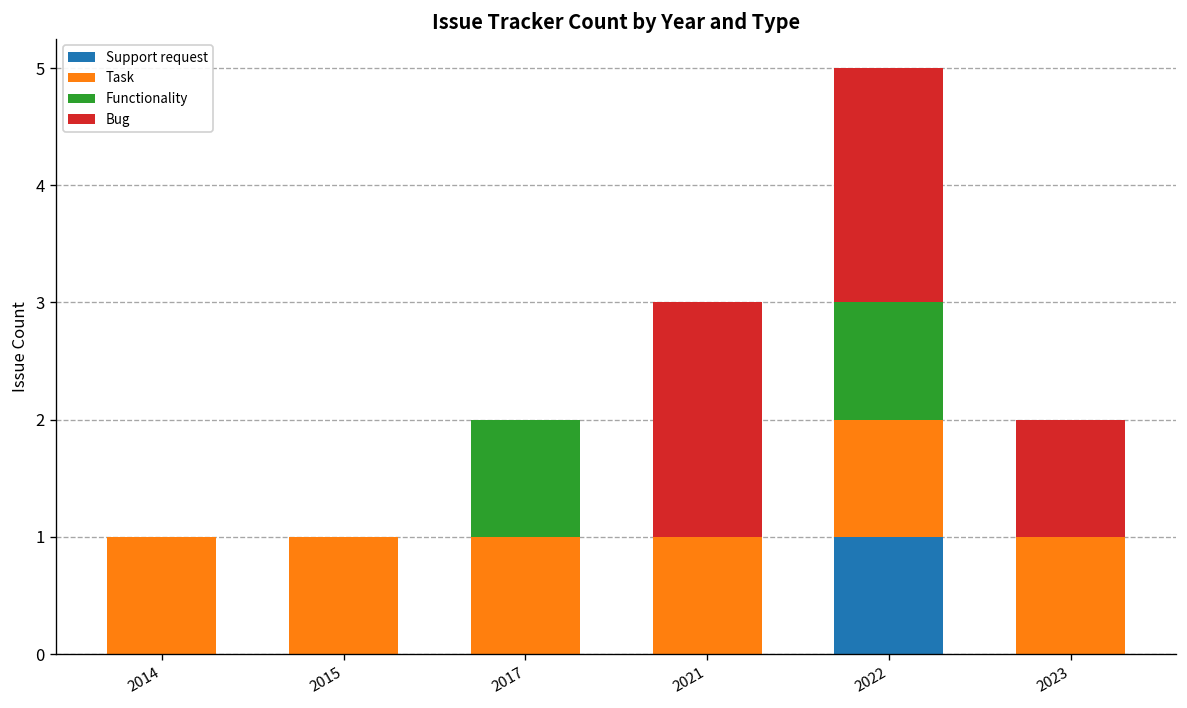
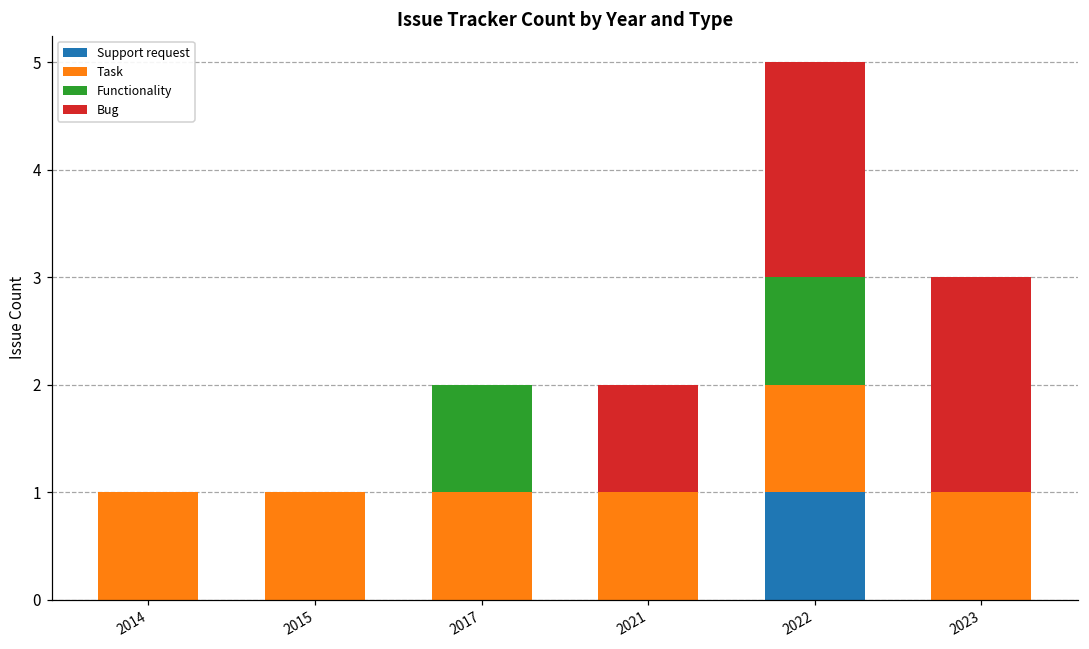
  {
    "Support request": {
      "2014": 0,
      "2015": 0,
      "2017": 0,
      "2021": 0,
      "2022": 1,
      "2023": 0
    },
    "Functionality": {
      "2014": 0,
      "2015": 0,
      "2017": 1,
      "2021": 0,
      "2022": 1,
      "2023": 0
    },
    "Bug": {
      "2014": 0,
      "2015": 0,
      "2017": 0,
-     "2021": 2,
+     "2021": 1,
      "2022": 2,
-     "2023": 1
+     "2023": 2
    }
  }
